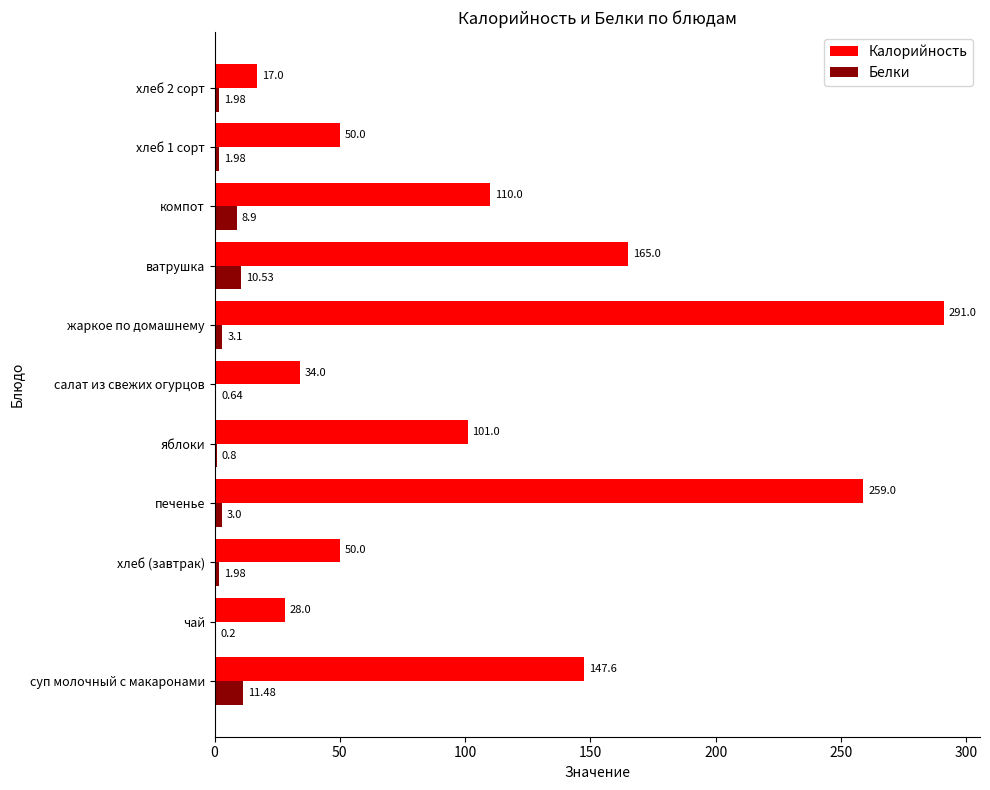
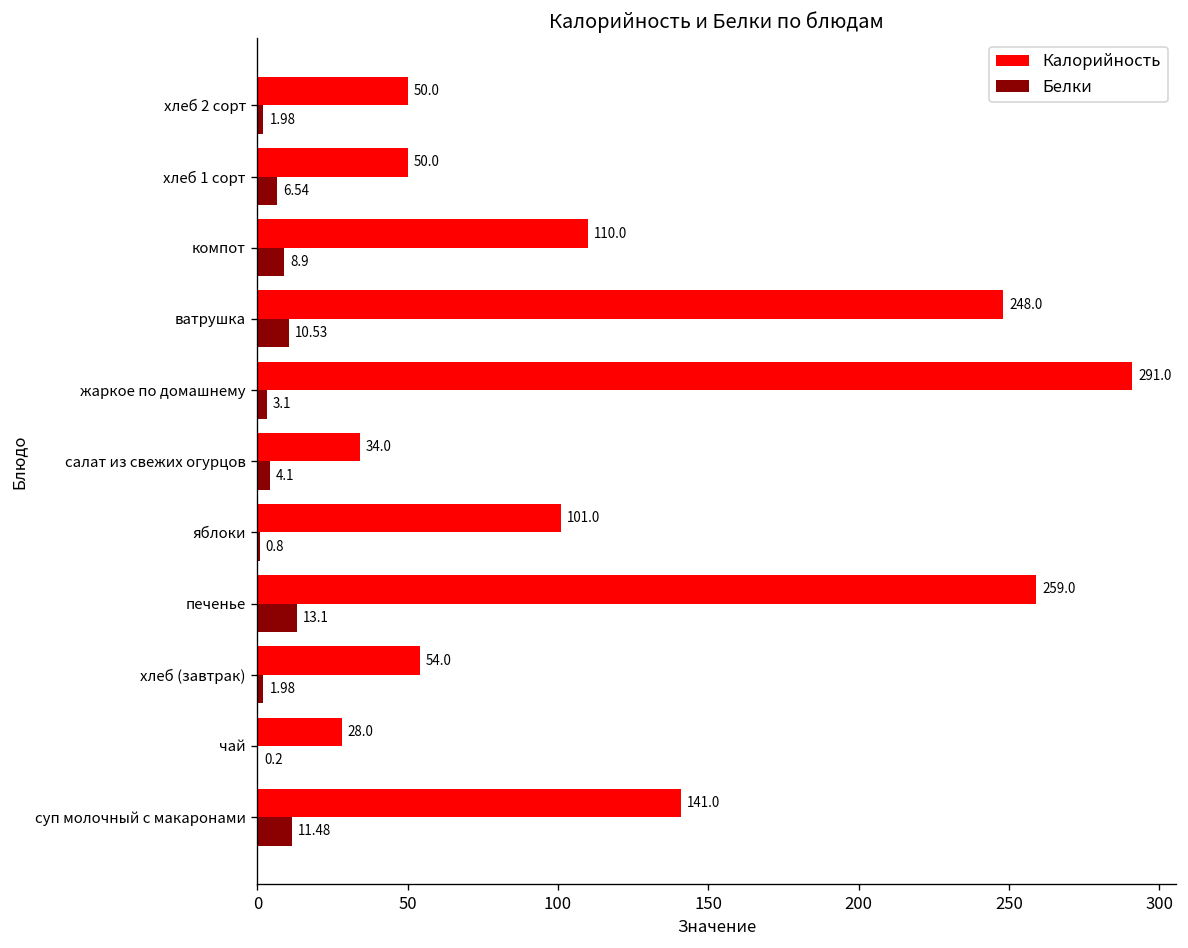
  {
    "Калорийность": {
-     "хлеб 2 сорт": 17.0,
+     "хлеб 2 сорт": 50.0,
      "хлеб 1 сорт": 50.0,
      "компот": 110.0,
-     "ватрушка": 165.0,
+     "ватрушка": 248.0,
      "жаркое по домашнему": 291.0,
      "салат из свежих огурцов": 34.0,
      "яблоки": 101.0,
      "печенье": 259.0,
-     "хлеб (завтрак)": 50.0,
+     "хлеб (завтрак)": 54.0,
      "чай": 28.0,
-     "суп молочный с макаронами": 147.6
+     "суп молочный с макаронами": 141.0
    },
    "Белки": {
      "хлеб 2 сорт": 1.98,
-     "хлеб 1 сорт": 1.98,
+     "хлеб 1 сорт": 6.54,
      "компот": 8.9,
      "ватрушка": 10.53,
      "жаркое по домашнему": 3.1,
-     "салат из свежих огурцов": 0.64,
+     "салат из свежих огурцов": 4.1,
      "яблоки": 0.8,
-     "печенье": 3.0,
+     "печенье": 13.1,
      "хлеб (завтрак)": 1.98,
      "чай": 0.2,
      "суп молочный с макаронами": 11.48
    }
  }
